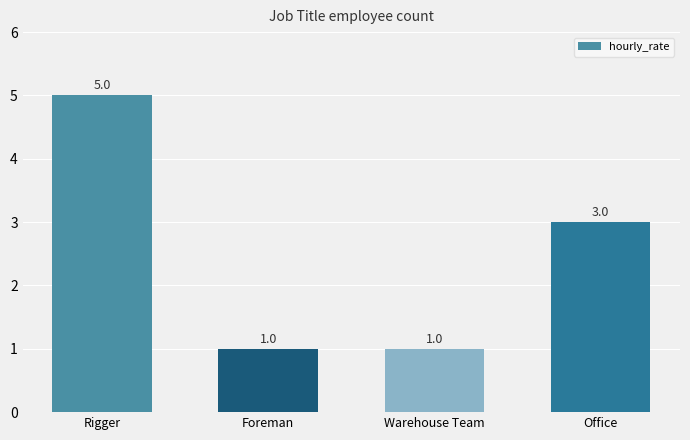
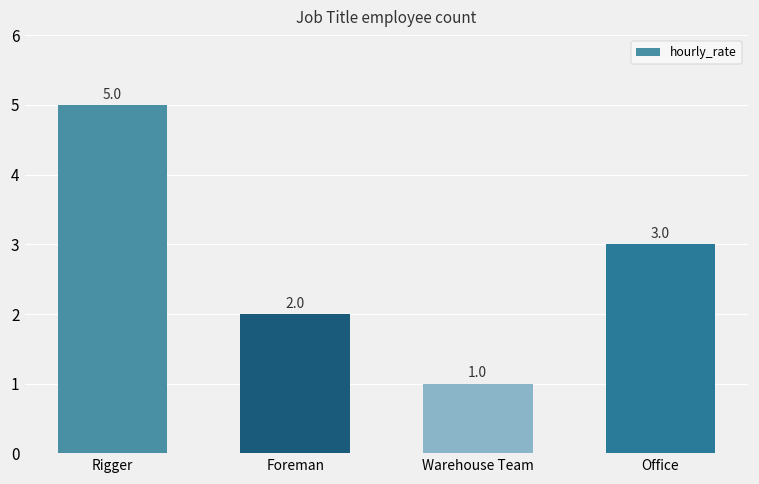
  {
    "Rigger": 5.0,
-   "Foreman": 1.0,
+   "Foreman": 2.0,
    "Warehouse Team": 1.0,
    "Office": 3.0
  }
